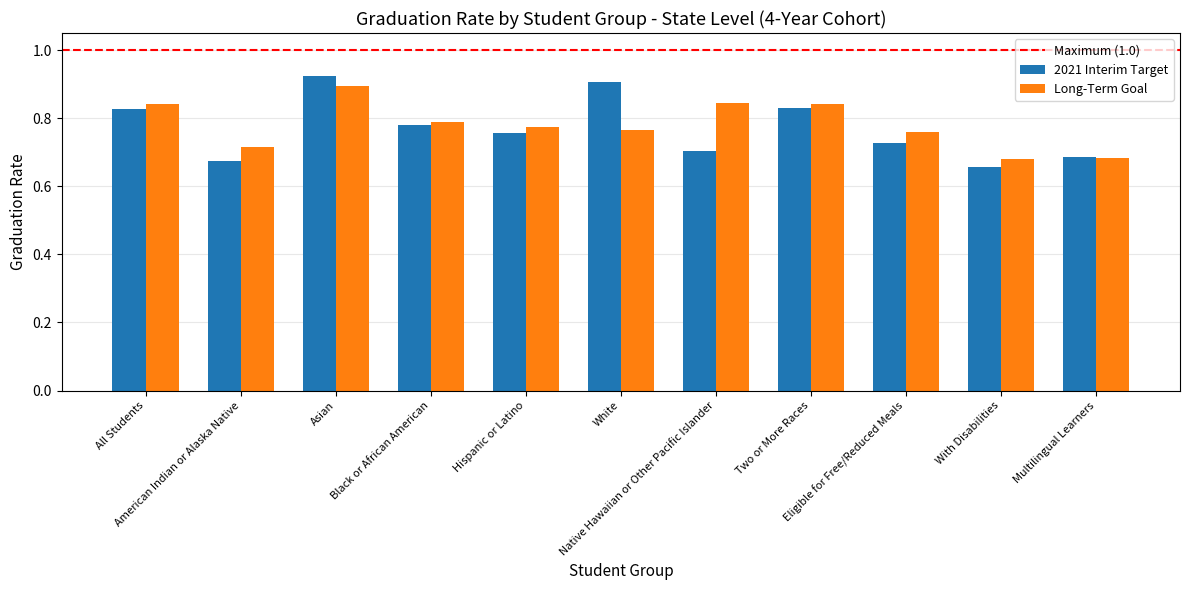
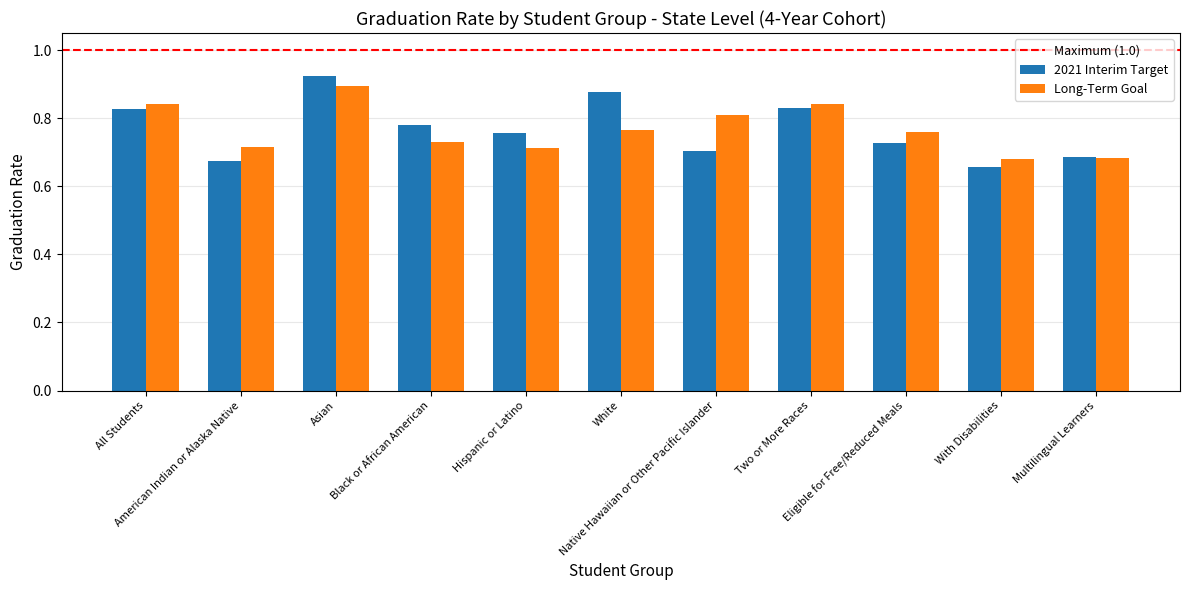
  {
    "2021 Interim Target": {
      "All Students": 0.83,
      "American Indian or Alaska Native": 0.67,
      "Asian": 0.92,
      "Black or African American": 0.78,
      "Hispanic or Latino": 0.76,
-     "White": 0.91,
+     "White": 0.88,
      "Native Hawaiian or Other Pacific Islander": 0.70,
      "Two or More Races": 0.83,
      "Eligible for Free/Reduced Meals": 0.73,
      "With Disabilities": 0.66,
      "Multilingual Learners": 0.69
    },
    "Long-Term Goal": {
      "All Students": 0.84,
      "American Indian or Alaska Native": 0.72,
      "Asian": 0.90,
-     "Black or African American": 0.79,
-     "Hispanic or Latino": 0.77,
+     "Black or African American": 0.73,
+     "Hispanic or Latino": 0.71,
      "White": 0.77,
-     "Native Hawaiian or Other Pacific Islander": 0.84,
+     "Native Hawaiian or Other Pacific Islander": 0.81,
      "Two or More Races": 0.84,
      "Eligible for Free/Reduced Meals": 0.76,
      "With Disabilities": 0.68,
      "Multilingual Learners": 0.68
    }
  }
